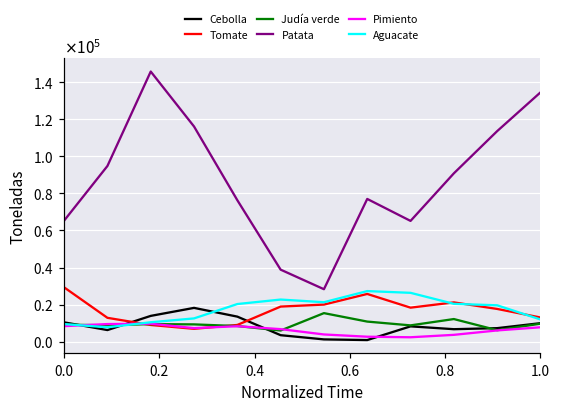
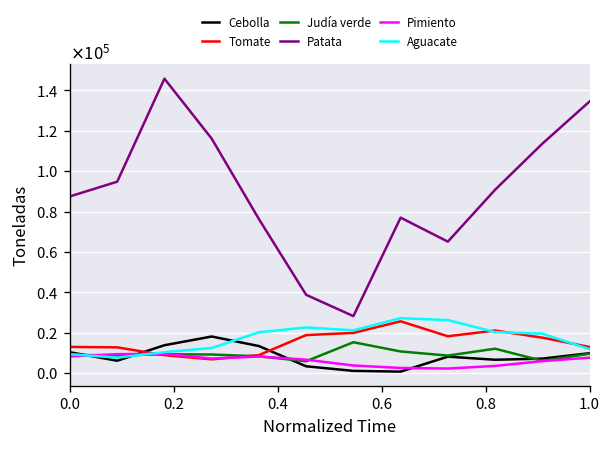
  {
    "Tomate": {
-     "0.0": 29000
+     "0.0": 13000
    },
    "Patata": {
-     "0.0": 65000,
+     "0.0": 88000,
      "1.0": 135000
    },
    "Pimiento": {
      "1.0": 8000
    }
  }
